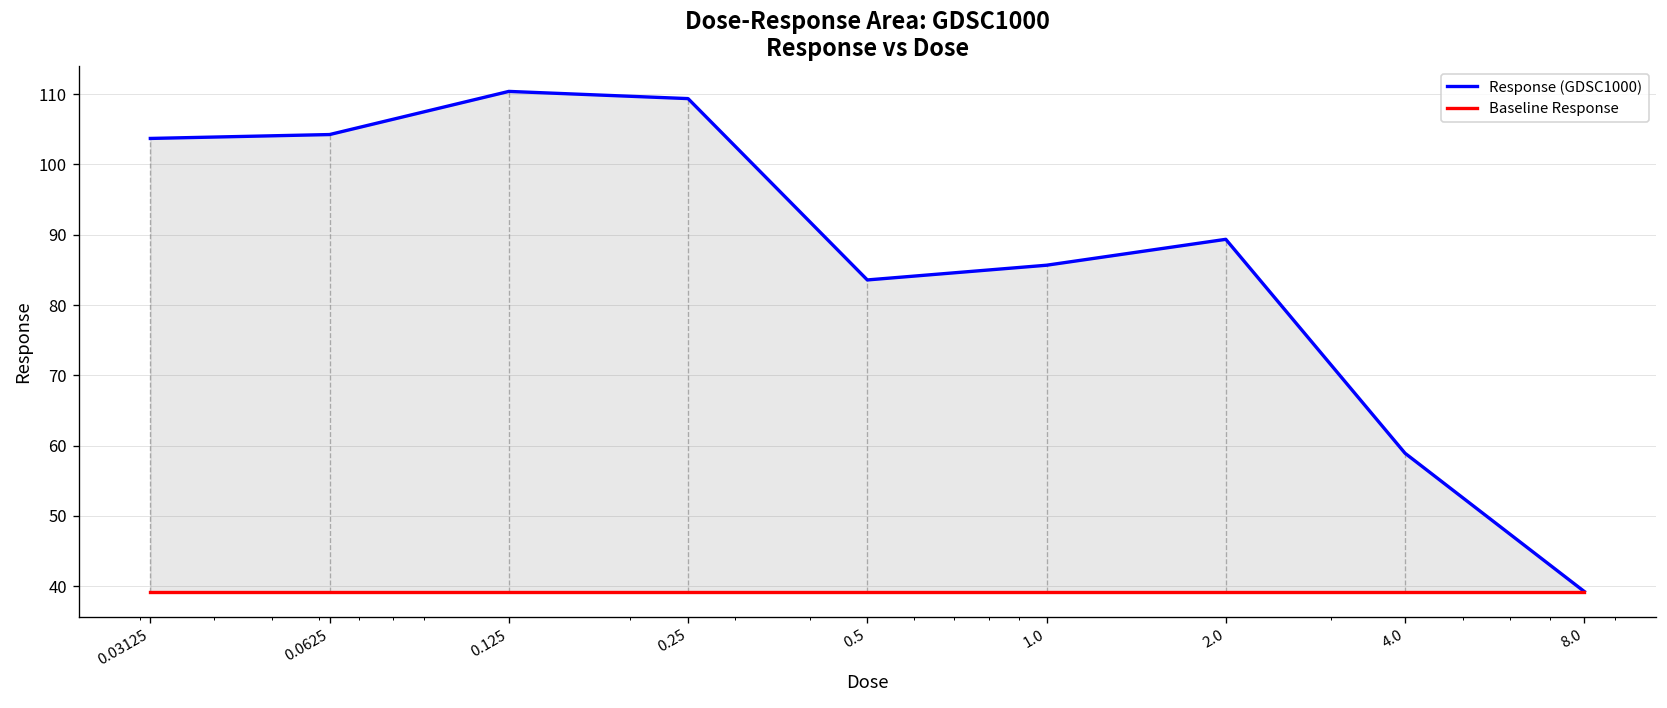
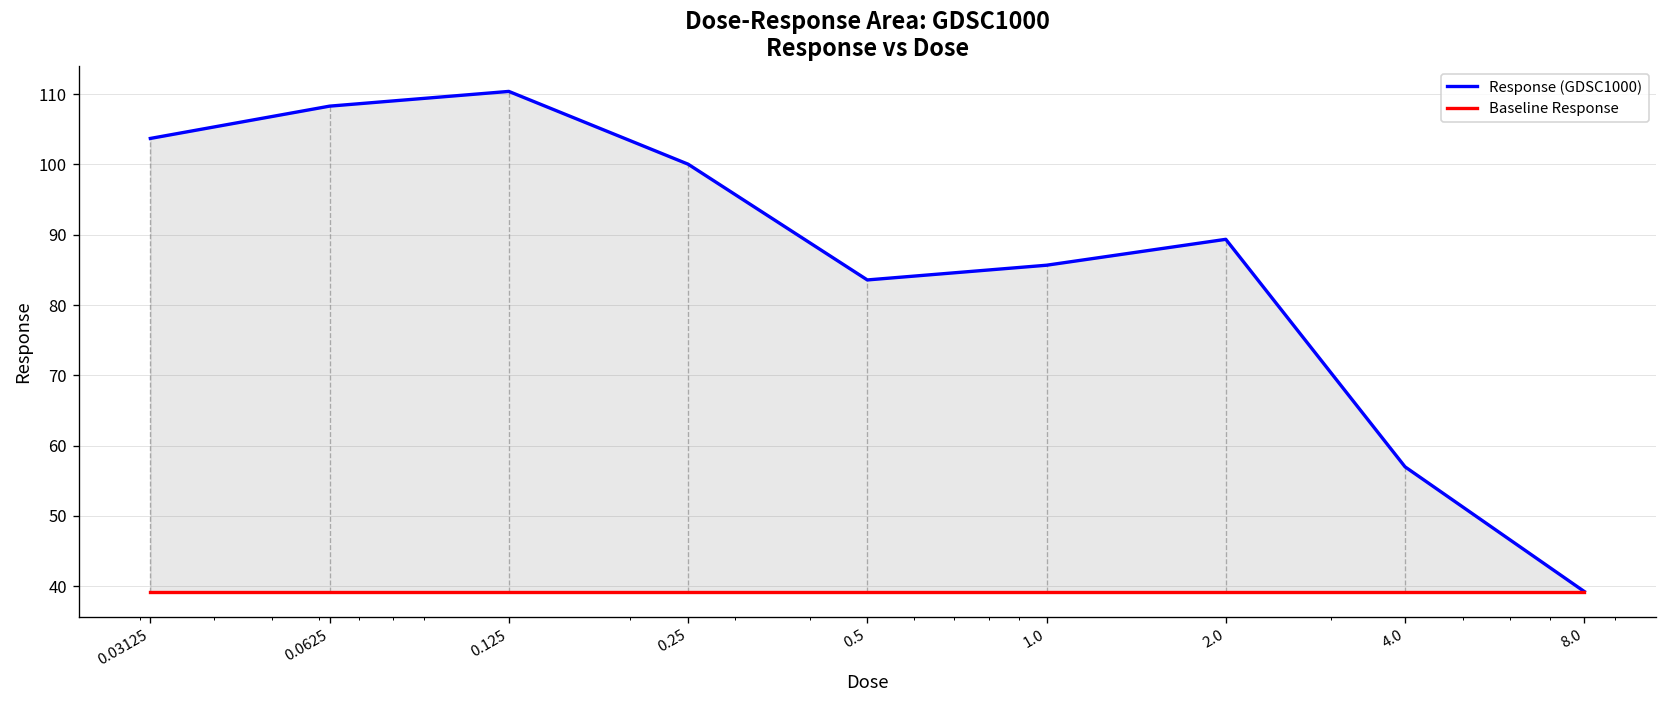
  {
    "Response (GDSC1000)": {
-     "0.0625": 104,
-     "0.25": 109,
-     "4.0": 59
+     "0.0625": 108,
+     "0.25": 100,
+     "4.0": 57
    }
  }
